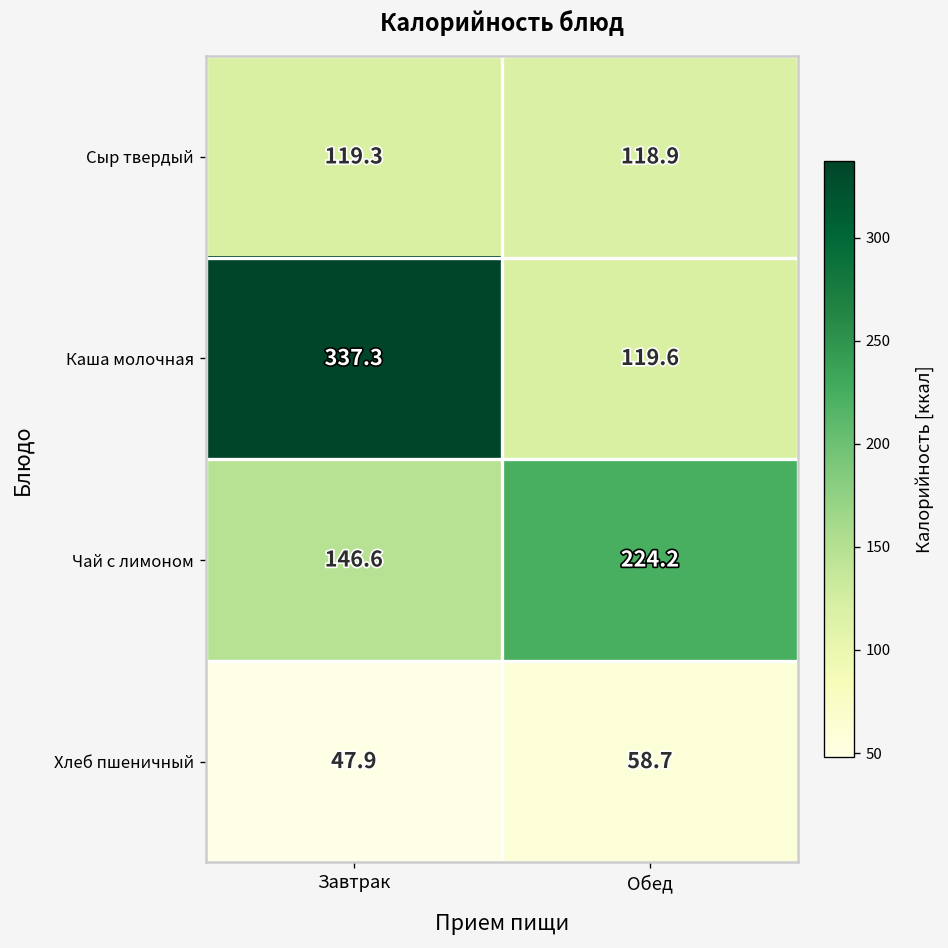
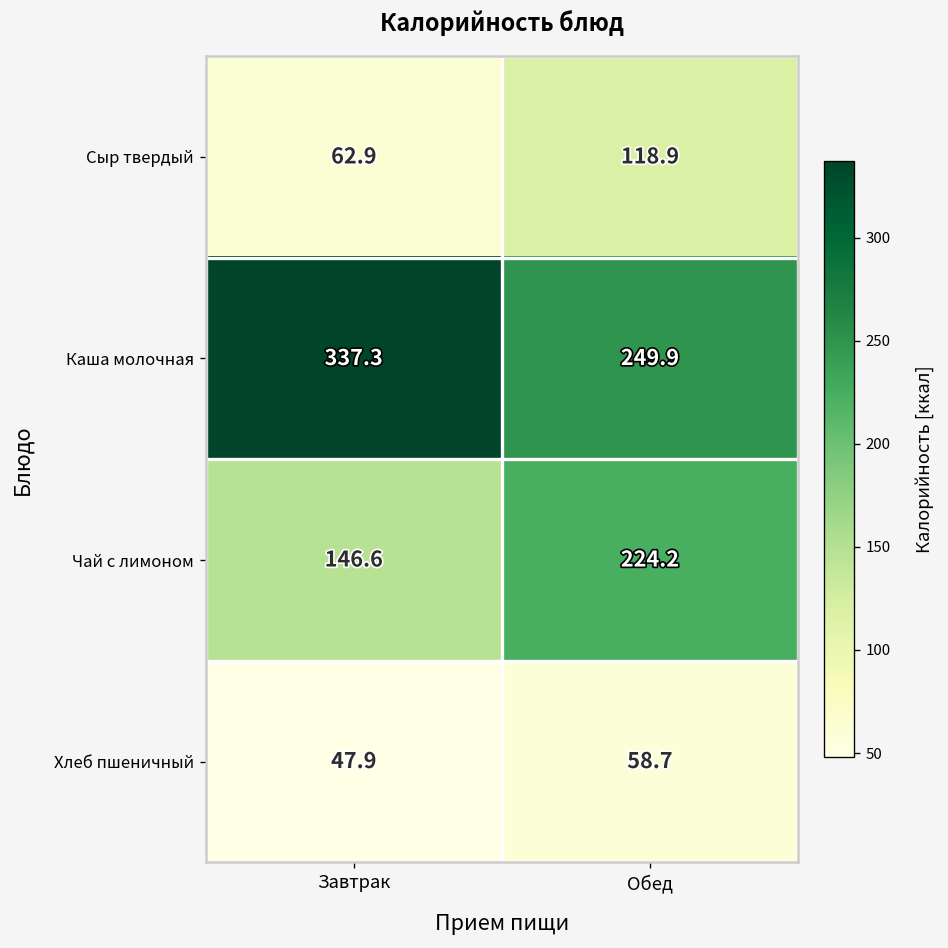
  {
    "Сыр твердый": {
-     "Завтрак": 119.3,
+     "Завтрак": 62.9,
      "Обед": 118.9
    },
    "Каша молочная": {
      "Завтрак": 337.3,
-     "Обед": 119.6
+     "Обед": 249.9
    },
    "Чай с лимоном": {
      "Завтрак": 146.6,
      "Обед": 224.2
    },
    "Хлеб пшеничный": {
      "Завтрак": 47.9,
      "Обед": 58.7
    }
  }
